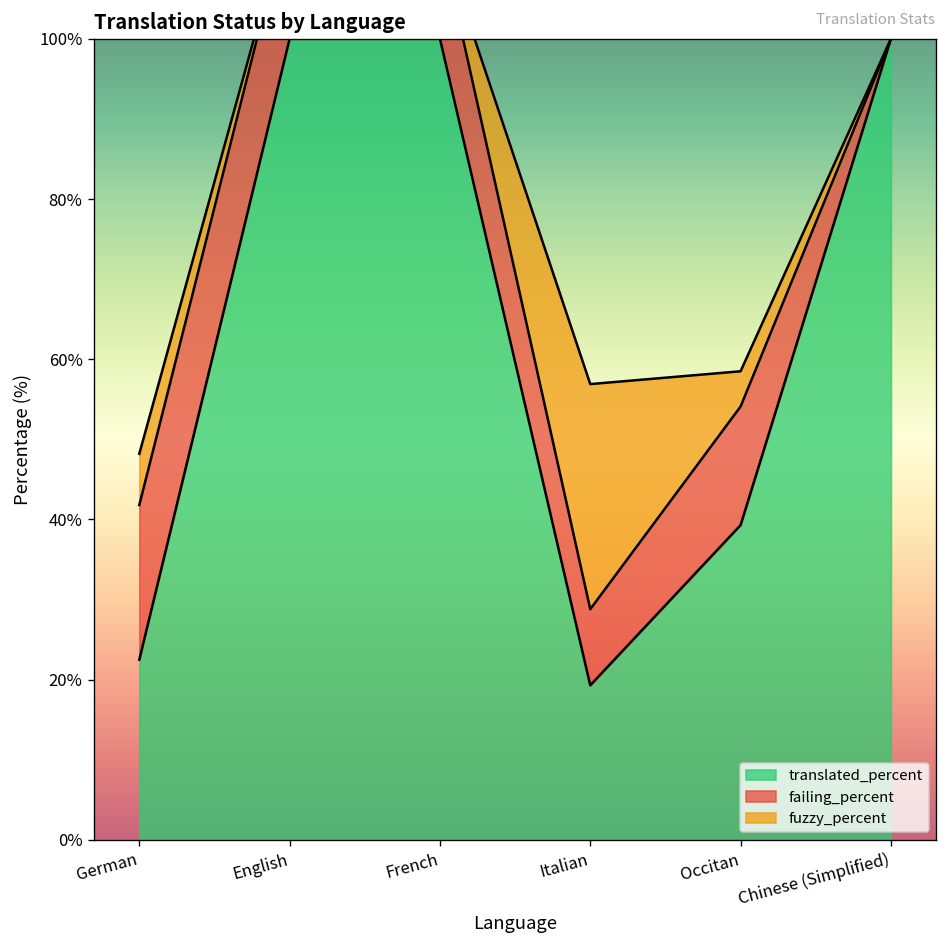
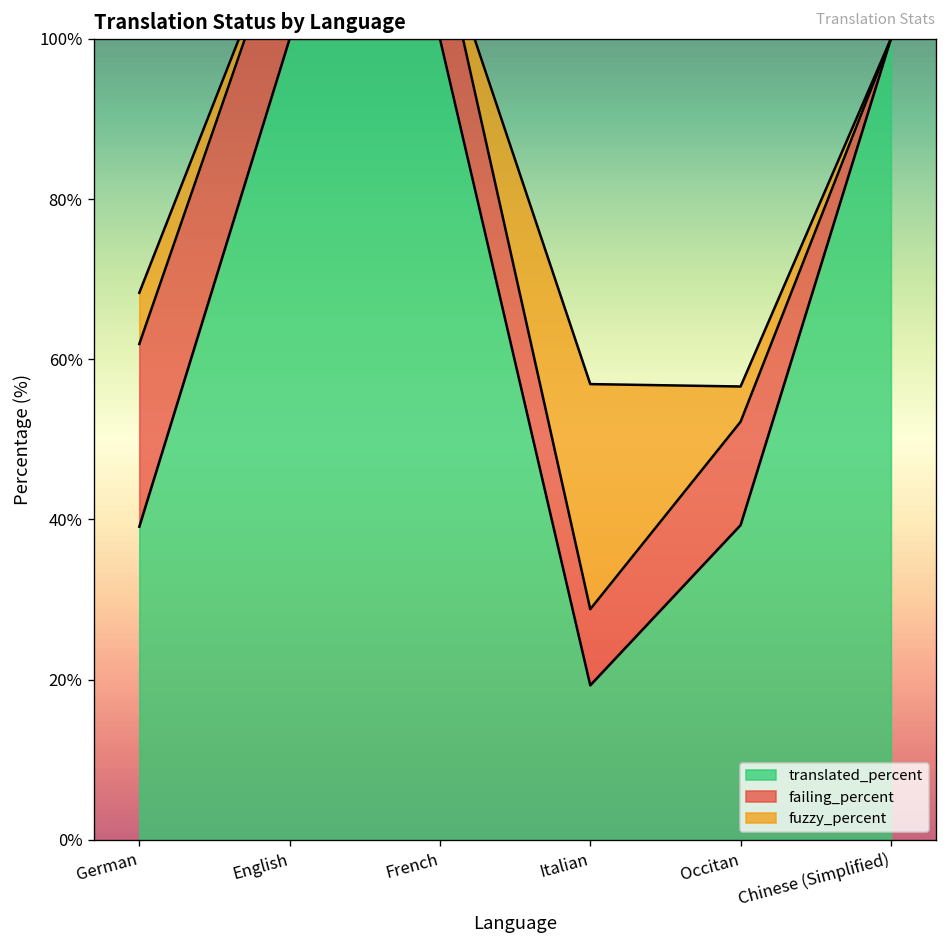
  {
    "translated_percent": {
-     "German": "23%",
+     "German": "39%",
      "English": "100%",
      "French": "100%",
      "Italian": "19%",
      "Occitan": "39%"
    },
    "failing_percent": {
-     "German": "19%",
+     "German": "23%",
      "Italian": "10%",
-     "Occitan": "15%"
+     "Occitan": "13%"
    },
    "fuzzy_percent": {
      "German": "6%",
      "Italian": "28%",
      "Occitan": "4%"
    }
  }
